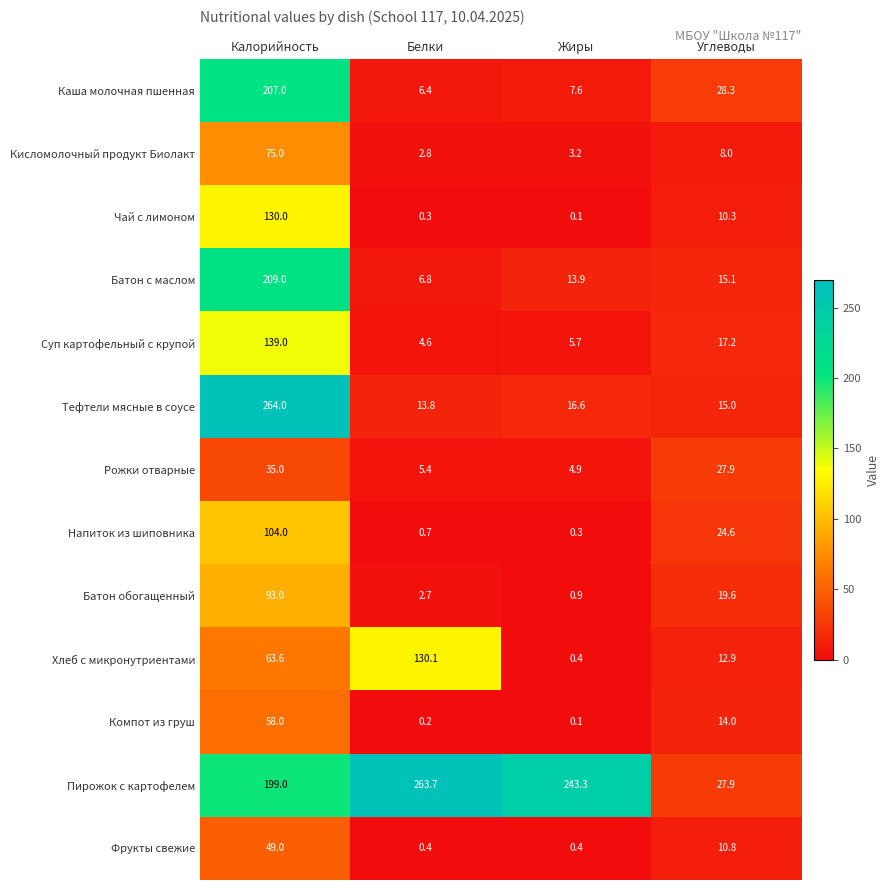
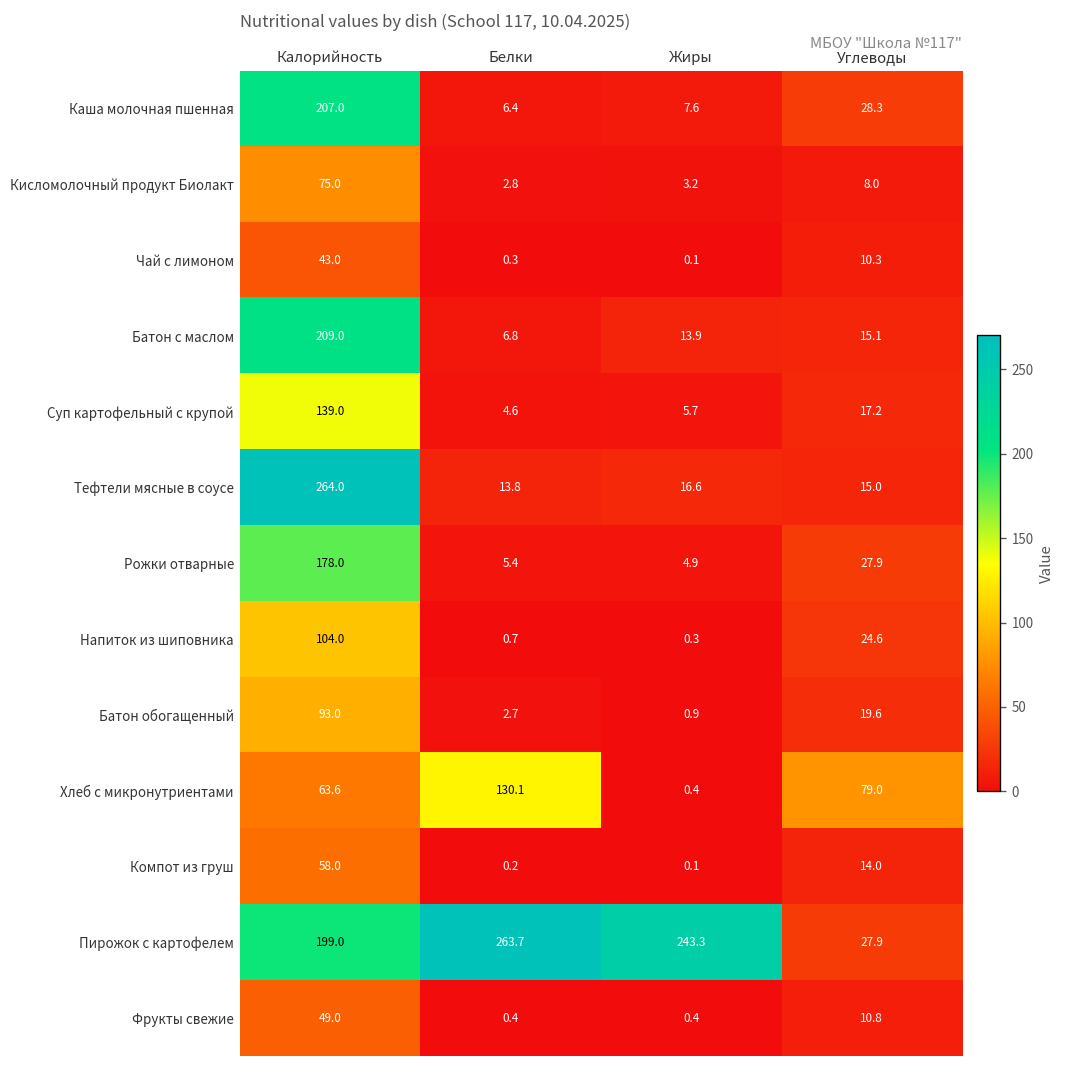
  {
    "Каша молочная пшенная": {
      "Калорийность": 207.0,
      "Белки": 6.4,
      "Жиры": 7.6,
      "Углеводы": 28.3
    },
    "Кисломолочный продукт Биолакт": {
      "Калорийность": 75.0,
      "Белки": 2.8,
      "Жиры": 3.2,
      "Углеводы": 8.0
    },
    "Чай с лимоном": {
-     "Калорийность": 130.0,
+     "Калорийность": 43.0,
      "Белки": 0.3,
      "Жиры": 0.1,
      "Углеводы": 10.3
    },
    "Батон с маслом": {
      "Калорийность": 209.0,
      "Белки": 6.8,
      "Жиры": 13.9,
      "Углеводы": 15.1
    },
    "Суп картофельный с крупой": {
      "Калорийность": 139.0,
      "Белки": 4.6,
      "Жиры": 5.7,
      "Углеводы": 17.2
    },
    "Тефтели мясные в соусе": {
      "Калорийность": 264.0,
      "Белки": 13.8,
      "Жиры": 16.6,
      "Углеводы": 15.0
    },
    "Рожки отварные": {
-     "Калорийность": 35.0,
+     "Калорийность": 178.0,
      "Белки": 5.4,
      "Жиры": 4.9,
      "Углеводы": 27.9
    },
    "Напиток из шиповника": {
      "Калорийность": 104.0,
      "Белки": 0.7,
      "Жиры": 0.3,
      "Углеводы": 24.6
    },
    "Батон обогащенный": {
      "Калорийность": 93.0,
      "Белки": 2.7,
      "Жиры": 0.9,
      "Углеводы": 19.6
    },
    "Хлеб с микронутриентами": {
      "Калорийность": 63.6,
      "Белки": 130.1,
      "Жиры": 0.4,
-     "Углеводы": 12.9
+     "Углеводы": 79.0
    },
    "Компот из груш": {
      "Калорийность": 58.0,
      "Белки": 0.2,
      "Жиры": 0.1,
      "Углеводы": 14.0
    },
    "Пирожок с картофелем": {
      "Калорийность": 199.0,
      "Белки": 263.7,
      "Жиры": 243.3,
      "Углеводы": 27.9
    },
    "Фрукты свежие": {
      "Калорийность": 49.0,
      "Белки": 0.4,
      "Жиры": 0.4,
      "Углеводы": 10.8
    }
  }
